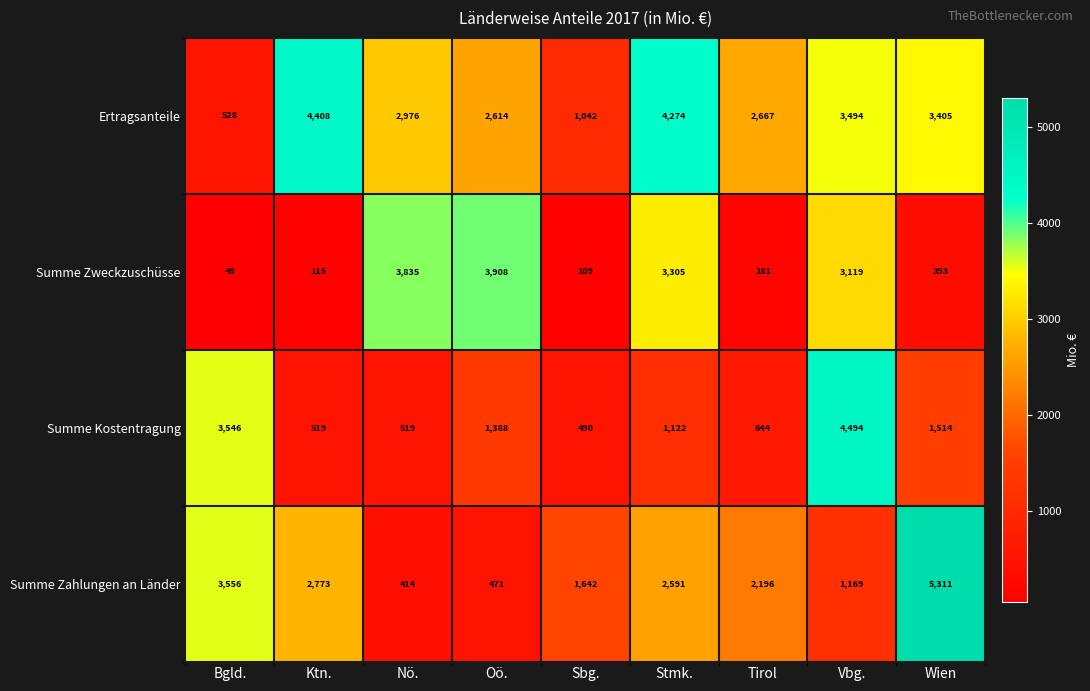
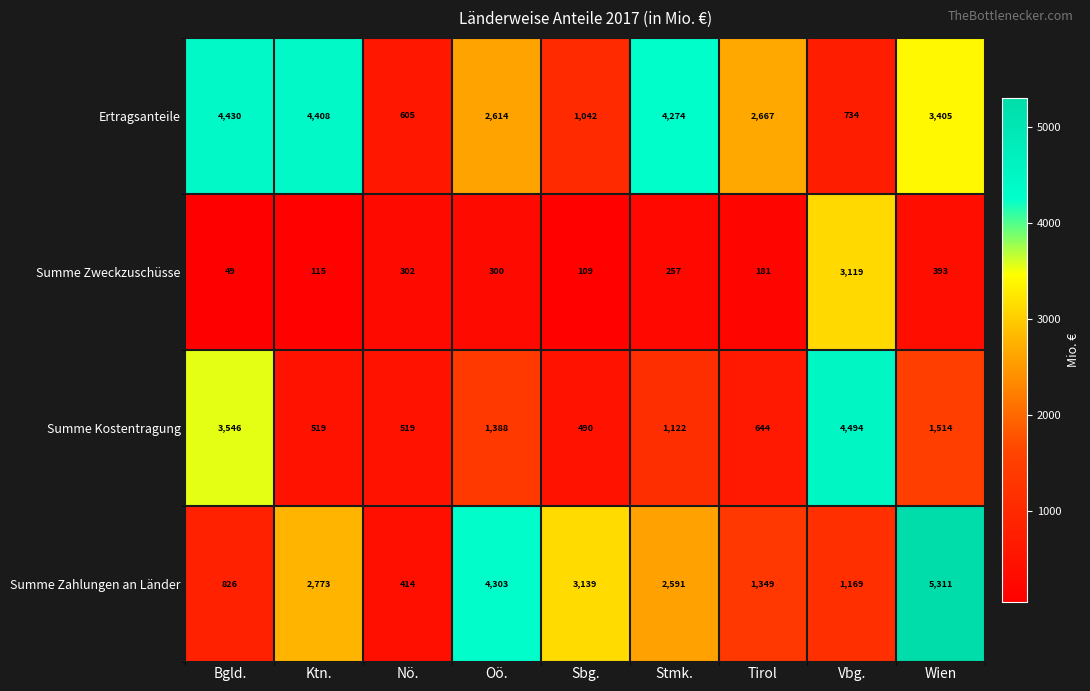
  {
    "Ertragsanteile": {
-     "Bgld.": "528",
+     "Bgld.": "4,430",
      "Ktn.": "4,408",
-     "Nö.": "2,976",
+     "Nö.": "605",
      "Oö.": "2,614",
      "Sbg.": "1,042",
      "Stmk.": "4,274",
      "Tirol": "2,667",
-     "Vbg.": "3,494",
+     "Vbg.": "734",
      "Wien": "3,405"
    },
    "Summe Zweckzuschüsse": {
      "Bgld.": "49",
      "Ktn.": "115",
-     "Nö.": "3,835",
-     "Oö.": "3,908",
+     "Nö.": "302",
+     "Oö.": "300",
      "Sbg.": "109",
-     "Stmk.": "3,305",
+     "Stmk.": "257",
      "Tirol": "181",
      "Vbg.": "3,119",
      "Wien": "393"
    },
    "Summe Kostentragung": {
      "Bgld.": "3,546",
      "Ktn.": "519",
      "Nö.": "519",
      "Oö.": "1,388",
      "Sbg.": "490",
      "Stmk.": "1,122",
      "Tirol": "644",
      "Vbg.": "4,494",
      "Wien": "1,514"
    },
    "Summe Zahlungen an Länder": {
-     "Bgld.": "3,556",
+     "Bgld.": "826",
      "Ktn.": "2,773",
      "Nö.": "414",
-     "Oö.": "471",
-     "Sbg.": "1,642",
+     "Oö.": "4,303",
+     "Sbg.": "3,139",
      "Stmk.": "2,591",
-     "Tirol": "2,196",
+     "Tirol": "1,349",
      "Vbg.": "1,169",
      "Wien": "5,311"
    }
  }
